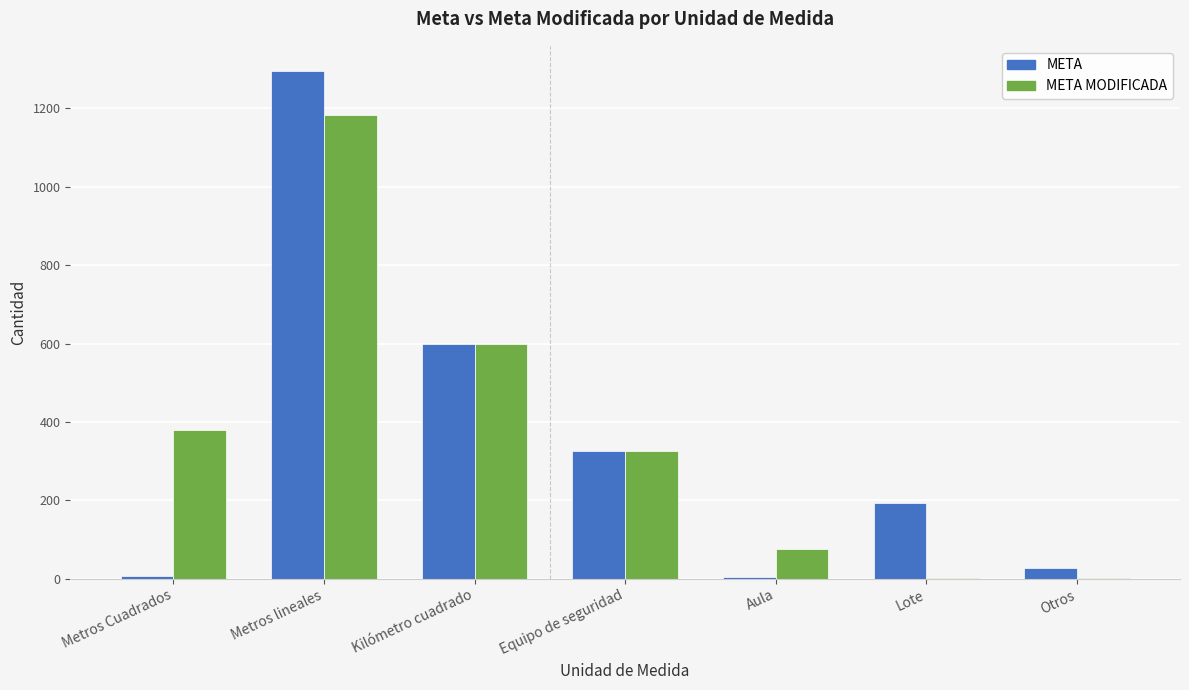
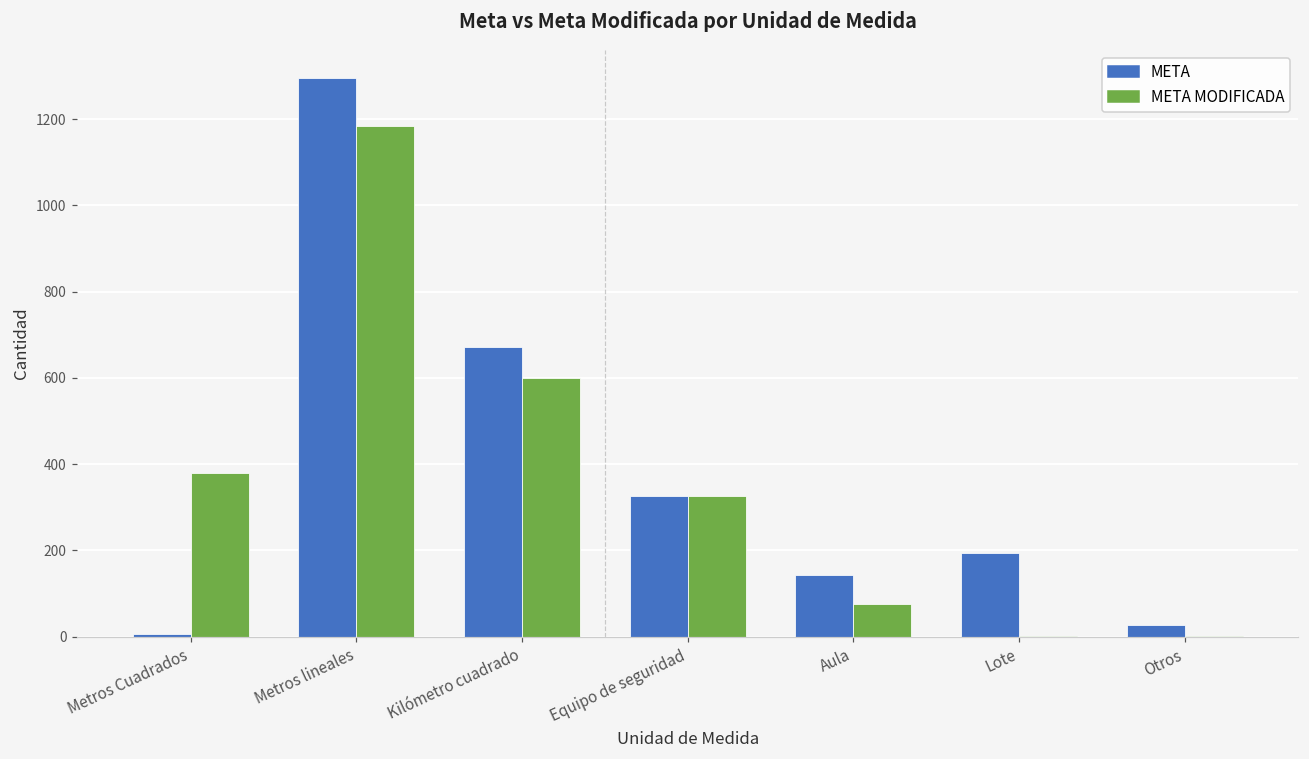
  {
    "META": {
      "Metros Cuadrados": 10,
      "Metros lineales": 1300,
-     "Kilómetro cuadrado": 600,
+     "Kilómetro cuadrado": 670,
      "Equipo de seguridad": 330,
-     "Aula": 0,
+     "Aula": 140,
      "Lote": 190,
      "Otros": 30
    },
    "META MODIFICADA": {
      "Metros Cuadrados": 380,
      "Metros lineales": 1180,
      "Kilómetro cuadrado": 600,
      "Equipo de seguridad": 330,
      "Aula": 80
    }
  }
